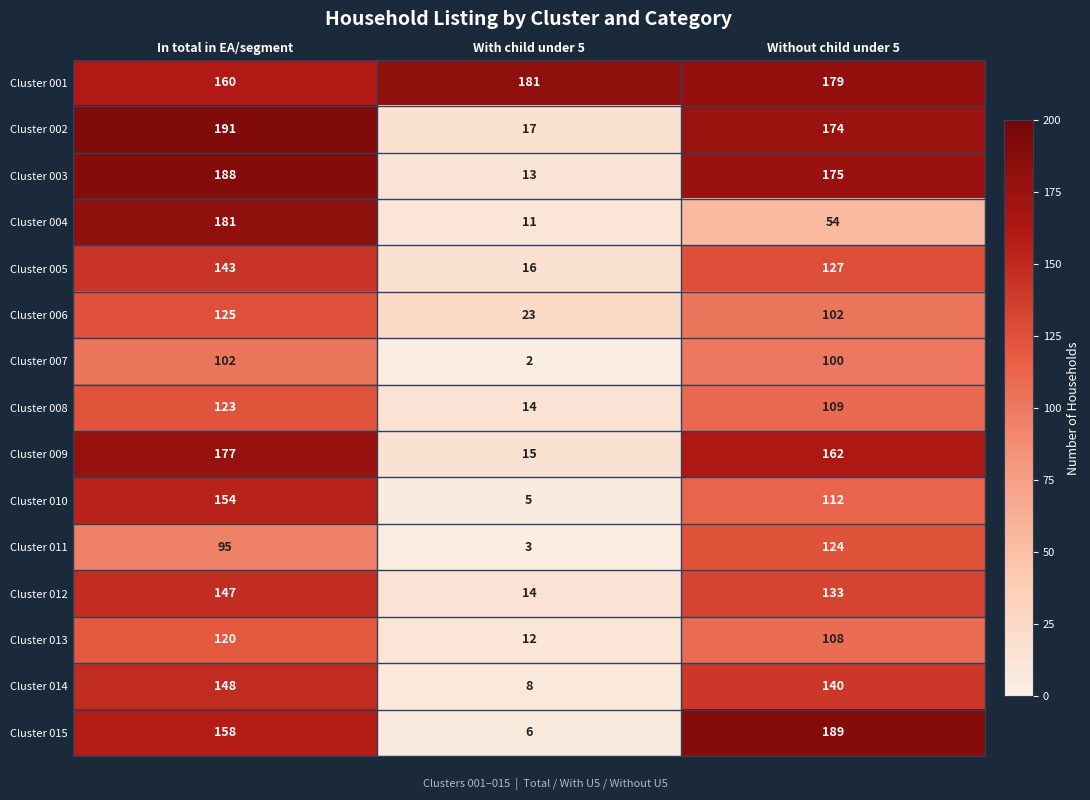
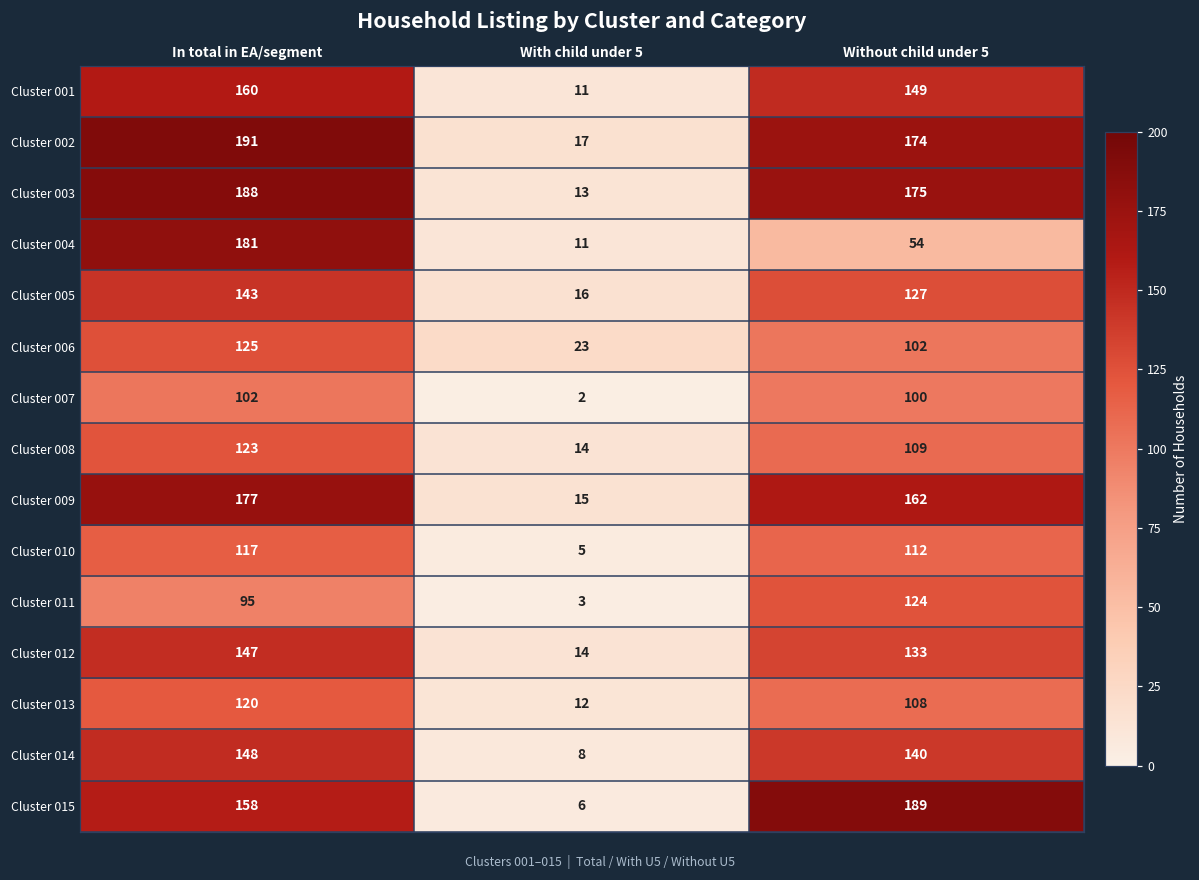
  {
    "Cluster 001": {
      "In total in EA/segment": 160,
-     "With child under 5": 181,
-     "Without child under 5": 179
+     "With child under 5": 11,
+     "Without child under 5": 149
    },
    "Cluster 002": {
      "In total in EA/segment": 191,
      "With child under 5": 17,
      "Without child under 5": 174
    },
    "Cluster 003": {
      "In total in EA/segment": 188,
      "With child under 5": 13,
      "Without child under 5": 175
    },
    "Cluster 004": {
      "In total in EA/segment": 181,
      "With child under 5": 11,
      "Without child under 5": 54
    },
    "Cluster 005": {
      "In total in EA/segment": 143,
      "With child under 5": 16,
      "Without child under 5": 127
    },
    "Cluster 006": {
      "In total in EA/segment": 125,
      "With child under 5": 23,
      "Without child under 5": 102
    },
    "Cluster 007": {
      "In total in EA/segment": 102,
      "With child under 5": 2,
      "Without child under 5": 100
    },
    "Cluster 008": {
      "In total in EA/segment": 123,
      "With child under 5": 14,
      "Without child under 5": 109
    },
    "Cluster 009": {
      "In total in EA/segment": 177,
      "With child under 5": 15,
      "Without child under 5": 162
    },
    "Cluster 010": {
-     "In total in EA/segment": 154,
+     "In total in EA/segment": 117,
      "With child under 5": 5,
      "Without child under 5": 112
    },
    "Cluster 011": {
      "In total in EA/segment": 95,
      "With child under 5": 3,
      "Without child under 5": 124
    },
    "Cluster 012": {
      "In total in EA/segment": 147,
      "With child under 5": 14,
      "Without child under 5": 133
    },
    "Cluster 013": {
      "In total in EA/segment": 120,
      "With child under 5": 12,
      "Without child under 5": 108
    },
    "Cluster 014": {
      "In total in EA/segment": 148,
      "With child under 5": 8,
      "Without child under 5": 140
    },
    "Cluster 015": {
      "In total in EA/segment": 158,
      "With child under 5": 6,
      "Without child under 5": 189
    }
  }
